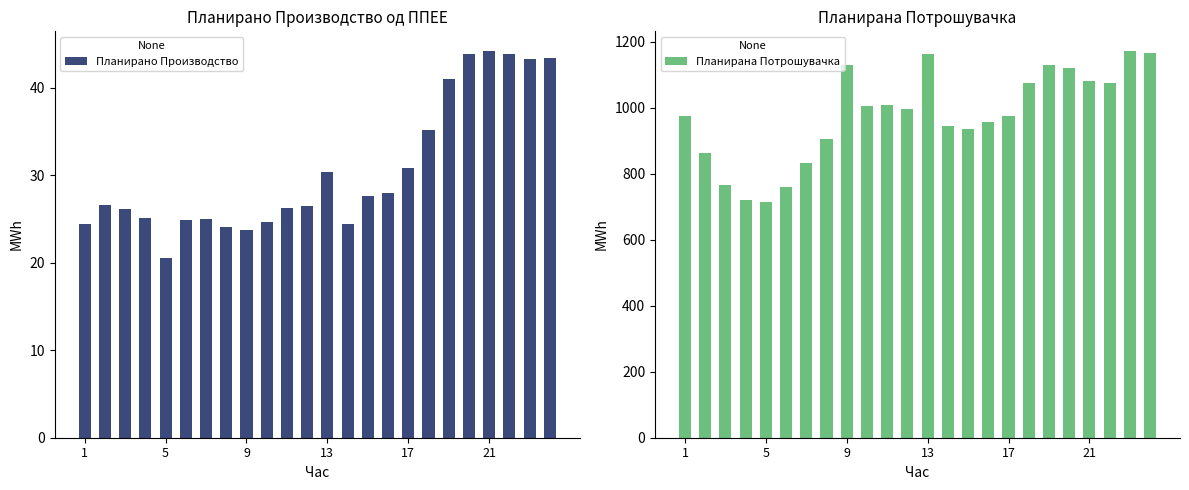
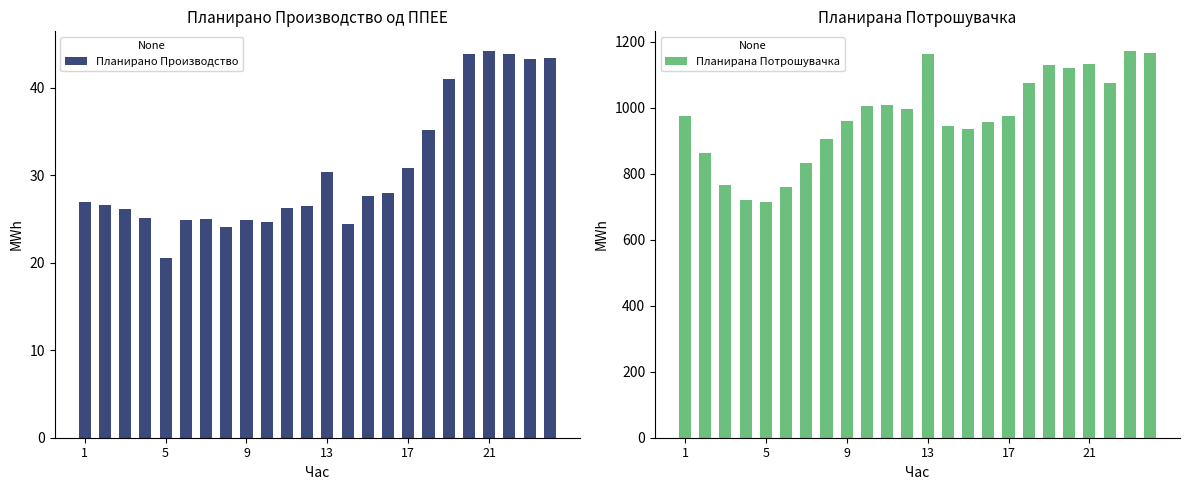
  {
    "Планирано Производство од ППЕЕ": {
-     "1": 24,
+     "1": 27,
      "5": 21,
-     "9": 24,
+     "9": 25,
      "13": 30,
      "17": 31,
      "21": 44
    },
    "Планирана Потрошувачка": {
      "1": 980,
      "5": 710,
-     "9": 1130,
+     "9": 960,
      "13": 1160,
      "17": 970,
-     "21": 1080
+     "21": 1130
    }
  }
